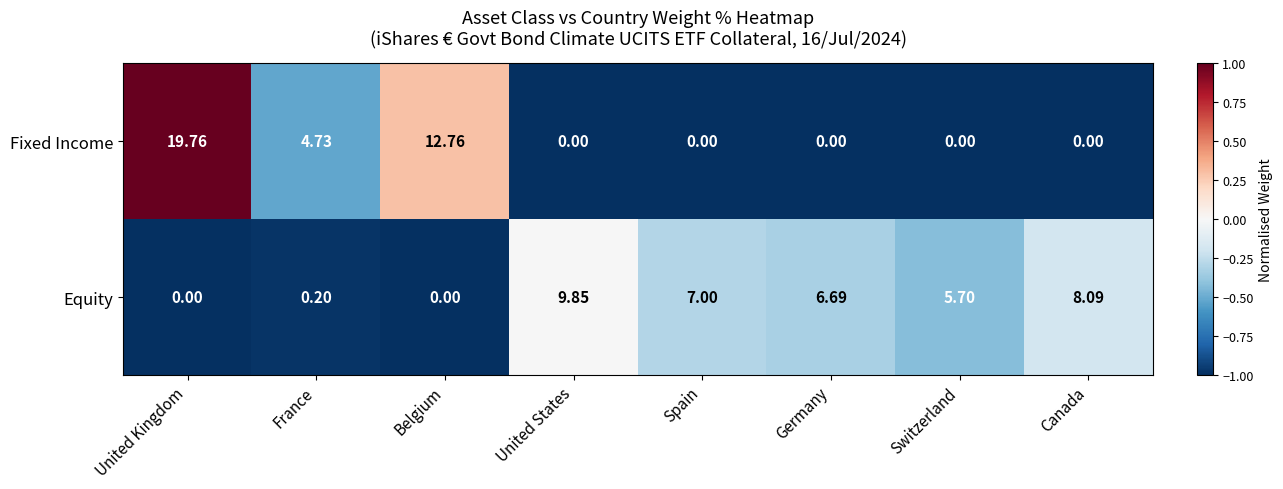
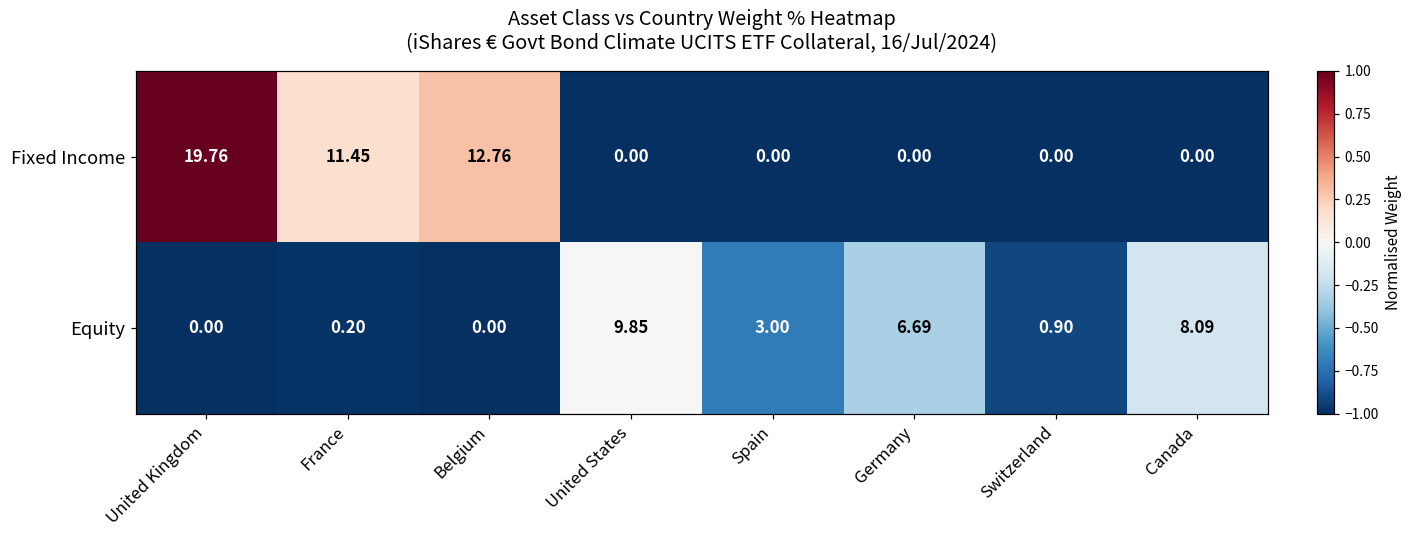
  {
    "Fixed Income": {
      "United Kingdom": 19.76,
-     "France": 4.73,
+     "France": 11.45,
      "Belgium": 12.76,
      "United States": 0.00,
      "Spain": 0.00,
      "Germany": 0.00,
      "Switzerland": 0.00,
      "Canada": 0.00
    },
    "Equity": {
      "United Kingdom": 0.00,
      "France": 0.20,
      "Belgium": 0.00,
      "United States": 9.85,
-     "Spain": 7.00,
+     "Spain": 3.00,
      "Germany": 6.69,
-     "Switzerland": 5.70,
+     "Switzerland": 0.90,
      "Canada": 8.09
    }
  }
